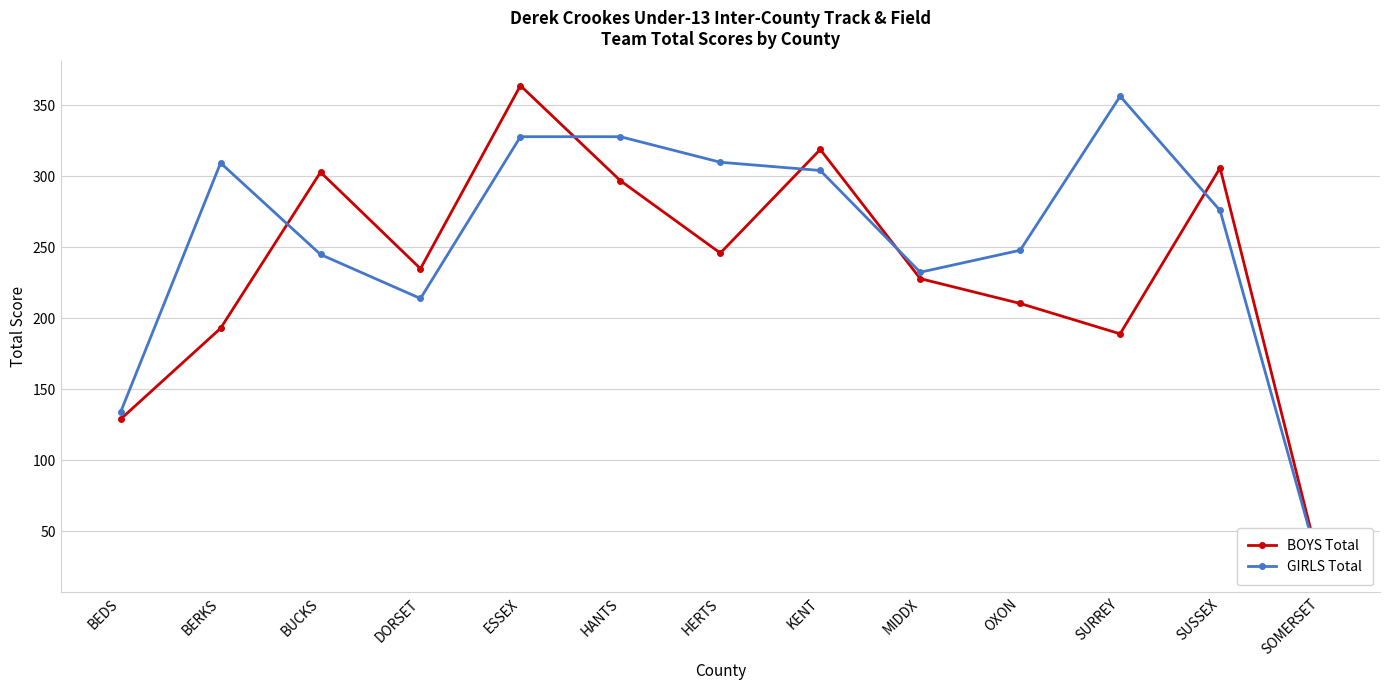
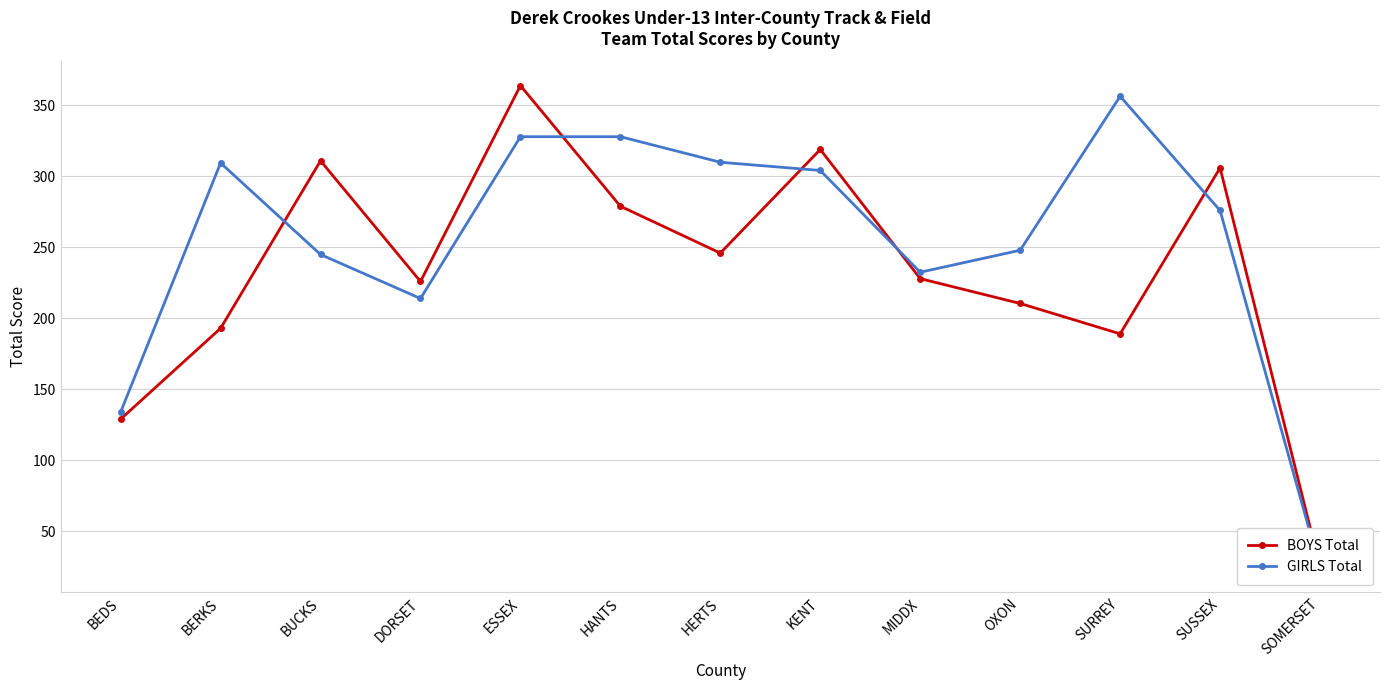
  {
    "BOYS Total": {
      "BEDS": 129,
      "BERKS": 193,
-     "BUCKS": 303,
-     "DORSET": 235,
+     "BUCKS": 311,
+     "DORSET": 226,
      "ESSEX": 364,
-     "HANTS": 297,
+     "HANTS": 279,
      "HERTS": 246,
      "KENT": 319,
      "MIDDX": 228,
      "OXON": 211,
      "SURREY": 189,
      "SUSSEX": 306
    },
    "GIRLS Total": {
      "BEDS": 134,
      "BERKS": 310,
      "BUCKS": 245,
      "DORSET": 214,
      "ESSEX": 328,
      "HANTS": 328,
      "HERTS": 310,
      "KENT": 304,
      "MIDDX": 233,
      "OXON": 248,
      "SURREY": 357,
      "SUSSEX": 276
    }
  }
